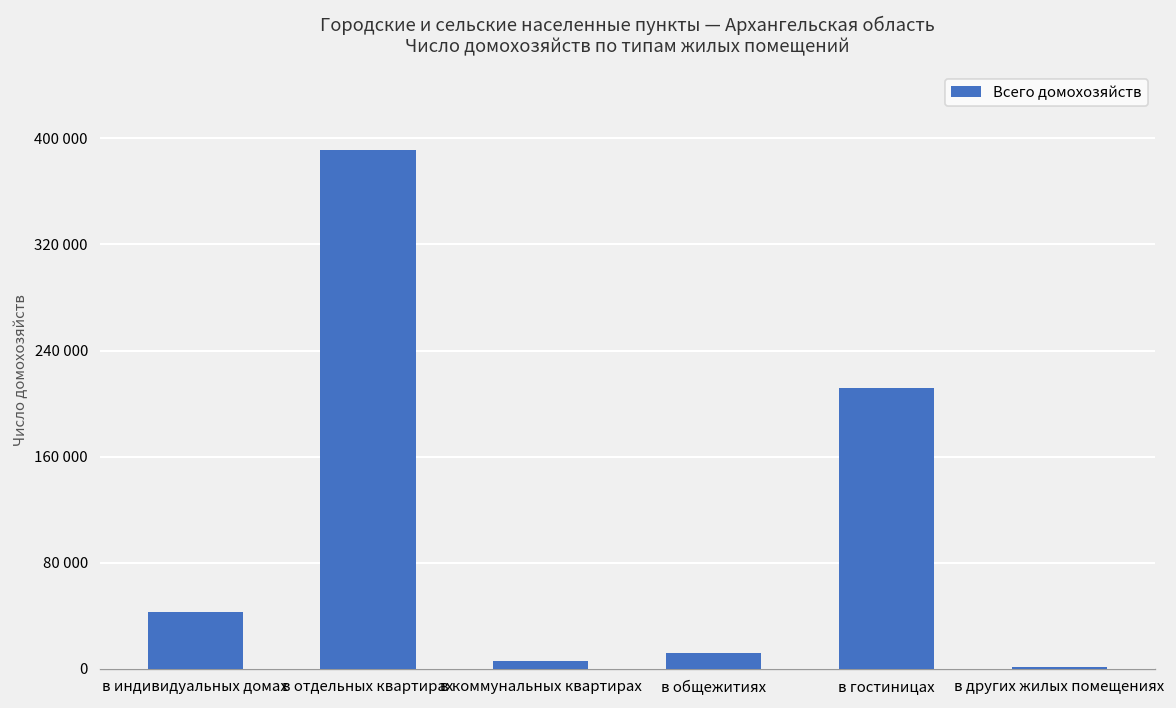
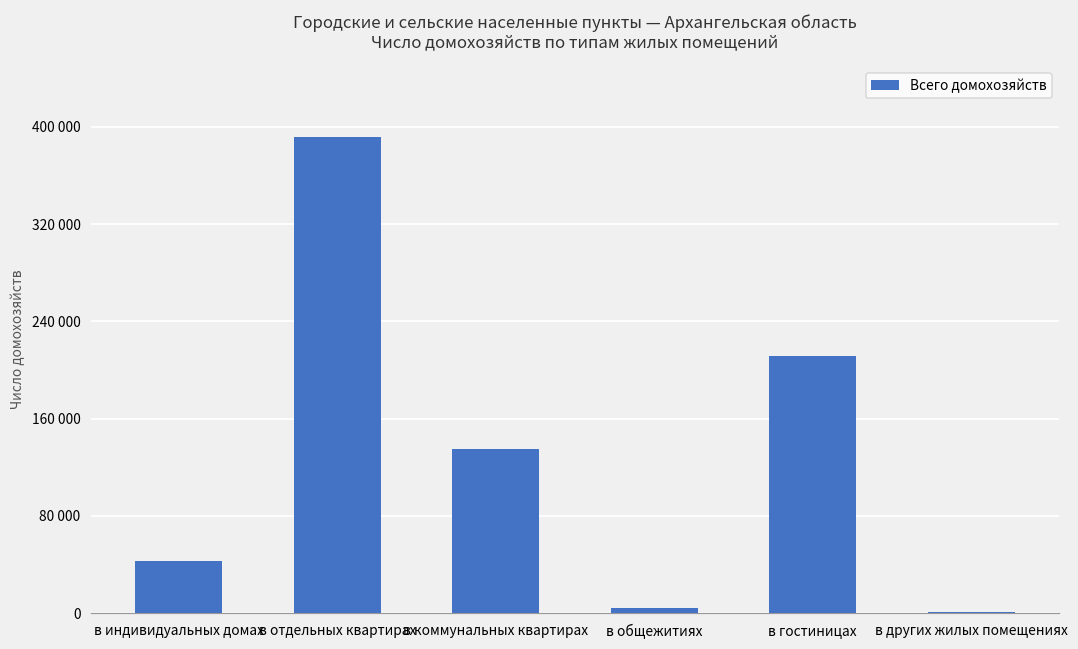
  {
    "в индивидуальных домах": 43000,
    "в отдельных квартирах": 391000,
-   "в коммунальных квартирах": 6000,
-   "в общежитиях": 12000,
+   "в коммунальных квартирах": 135000,
+   "в общежитиях": 4000,
    "в гостиницах": 212000
  }
